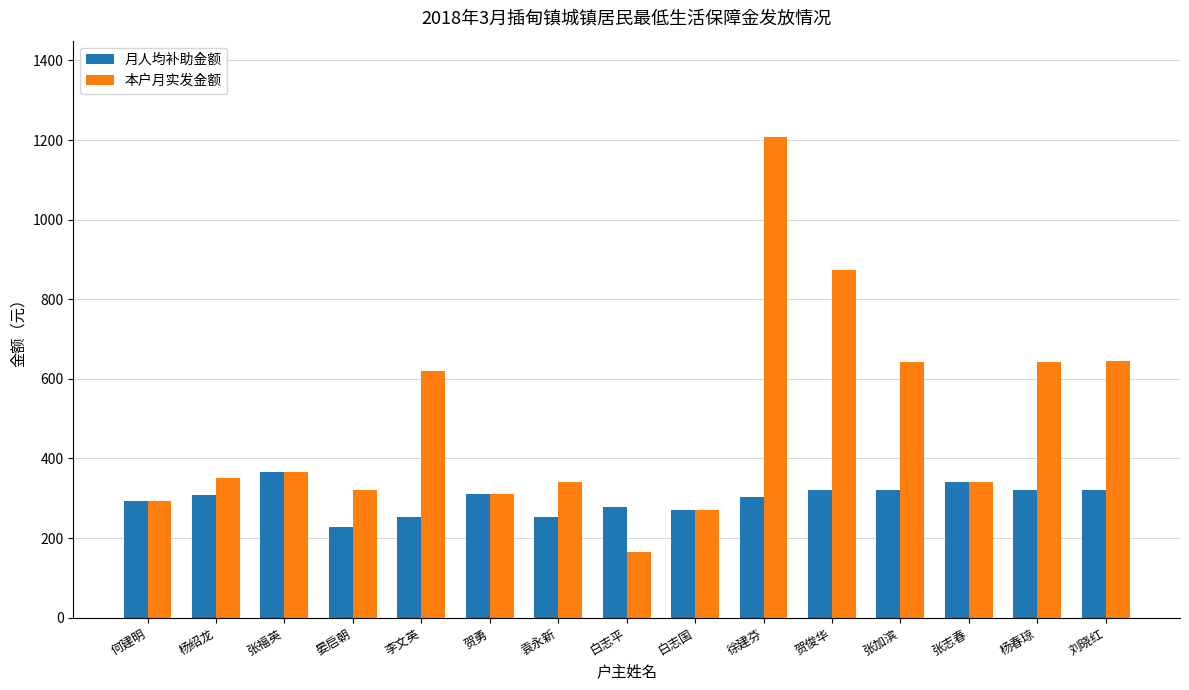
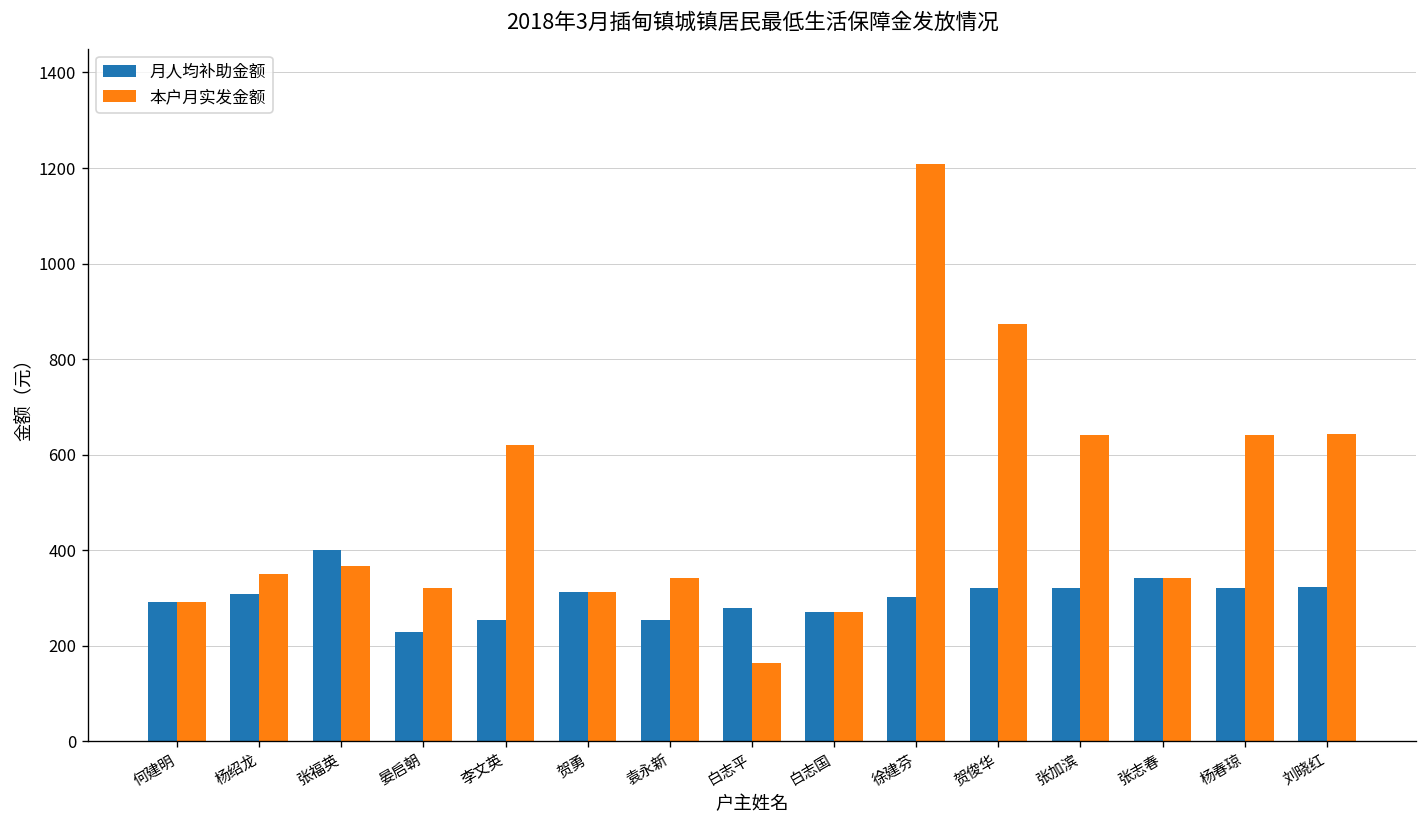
  {
    "月人均补助金额": {
      "何建明": 290,
      "杨绍龙": 310,
-     "张福英": 370,
+     "张福英": 400,
      "晏启朝": 230,
      "李文英": 250,
      "贺勇": 310,
      "袁永新": 250,
      "白志平": 280,
      "白志国": 270,
      "徐建芬": 300,
      "贺俊华": 320,
      "张加滨": 320,
      "张志春": 340,
      "杨春琼": 320,
      "刘晓红": 320
    },
    "本户月实发金额": {
      "何建明": 290,
      "杨绍龙": 350,
      "张福英": 370,
      "晏启朝": 320,
      "李文英": 620,
      "贺勇": 310,
      "袁永新": 340,
      "白志平": 160,
      "白志国": 270,
      "徐建芬": 1210,
      "贺俊华": 870,
      "张加滨": 640,
      "张志春": 340,
      "杨春琼": 640,
      "刘晓红": 640
    }
  }
